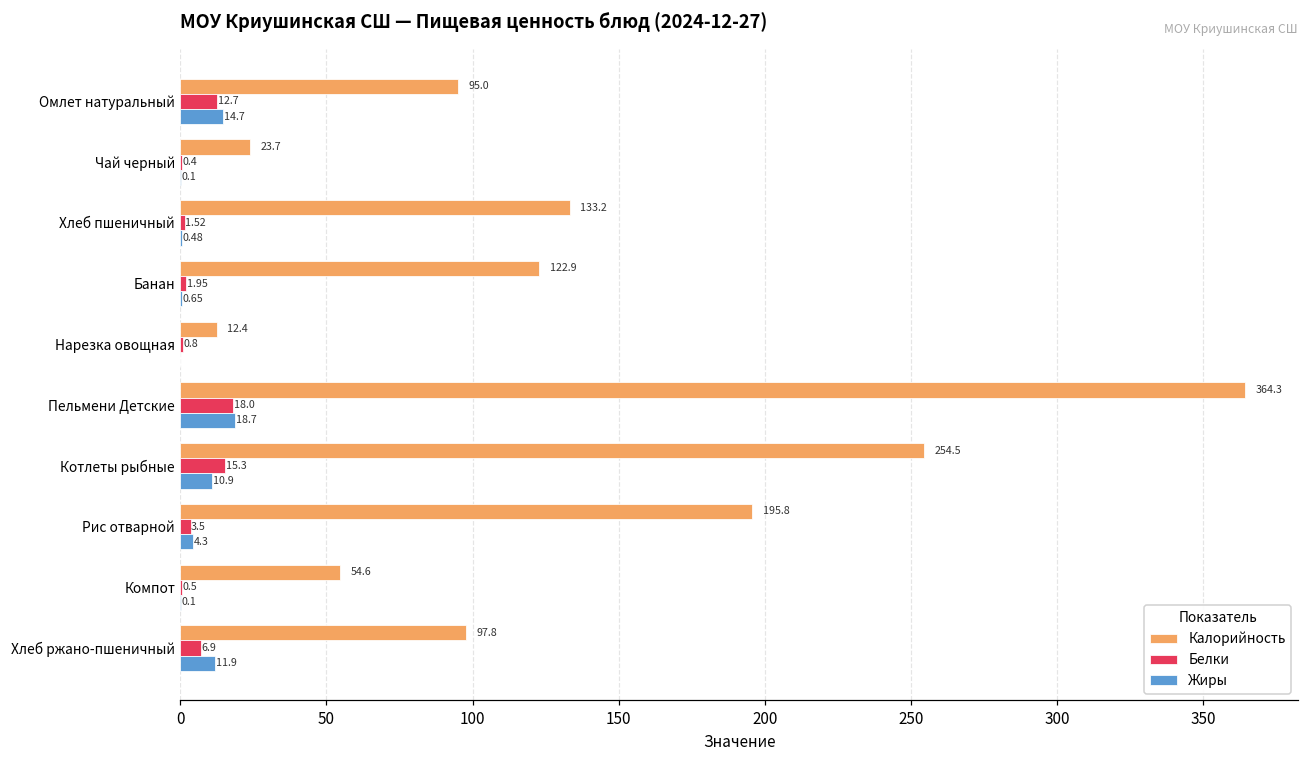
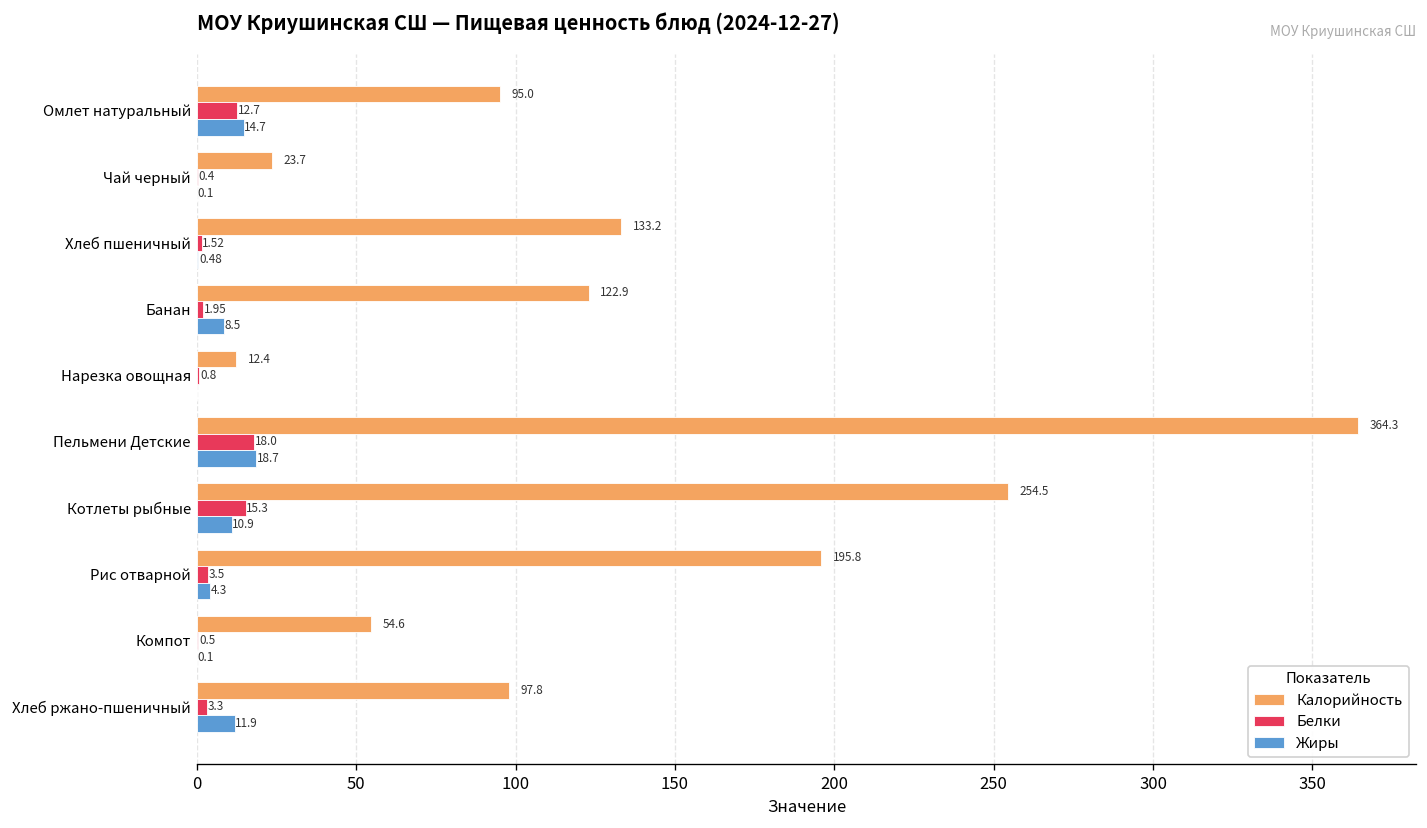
  {
    "Калорийность": {
      "Омлет натуральный": 95.0,
      "Чай черный": 23.7,
      "Хлеб пшеничный": 133.2,
      "Банан": 122.9,
      "Нарезка овощная": 12.4,
      "Пельмени Детские": 364.3,
      "Котлеты рыбные": 254.5,
      "Рис отварной": 195.8,
      "Компот": 54.6,
      "Хлеб ржано-пшеничный": 97.8
    },
    "Белки": {
      "Омлет натуральный": 12.7,
      "Чай черный": 0.4,
      "Хлеб пшеничный": 1.52,
      "Банан": 1.95,
      "Нарезка овощная": 0.8,
      "Пельмени Детские": 18.0,
      "Котлеты рыбные": 15.3,
      "Рис отварной": 3.5,
      "Компот": 0.5,
-     "Хлеб ржано-пшеничный": 6.9
+     "Хлеб ржано-пшеничный": 3.3
    },
    "Жиры": {
      "Омлет натуральный": 14.7,
      "Чай черный": 0.1,
      "Хлеб пшеничный": 0.48,
-     "Банан": 0.65,
+     "Банан": 8.5,
      "Пельмени Детские": 18.7,
      "Котлеты рыбные": 10.9,
      "Рис отварной": 4.3,
      "Компот": 0.1,
      "Хлеб ржано-пшеничный": 11.9
    }
  }
